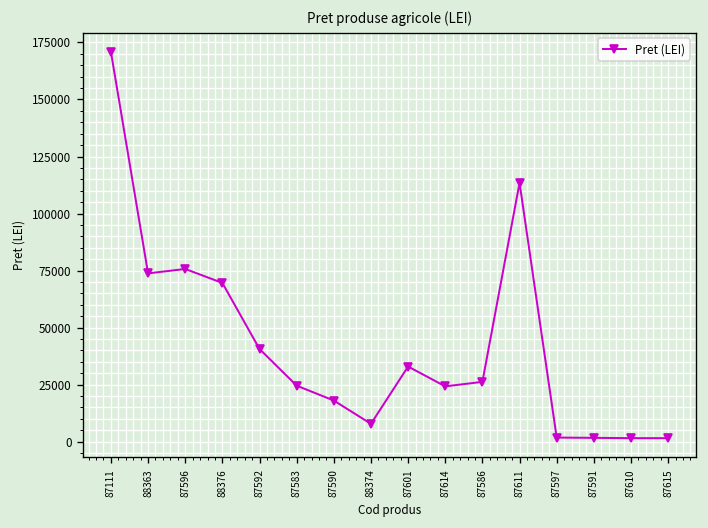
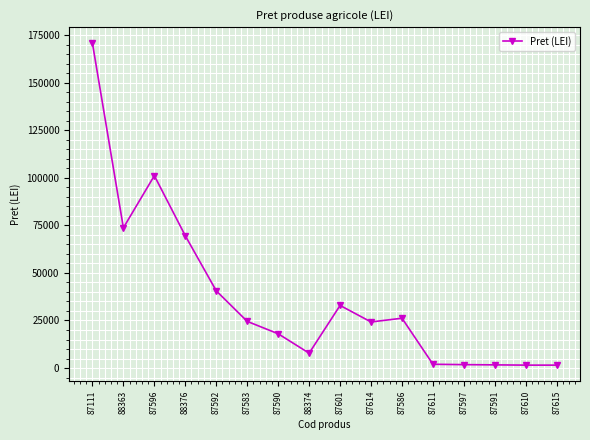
  {
    "87111": 171000,
    "88363": 74000,
-   "87596": 76000,
+   "87596": 101000,
    "88376": 70000,
    "87592": 41000,
    "87583": 25000,
    "87590": 18000,
    "88374": 8000,
    "87601": 33000,
    "87614": 24000,
    "87586": 26000,
-   "87611": 113000,
+   "87611": 2000,
    "87597": 2000,
    "87591": 2000,
    "87610": 2000,
    "87615": 2000
  }
